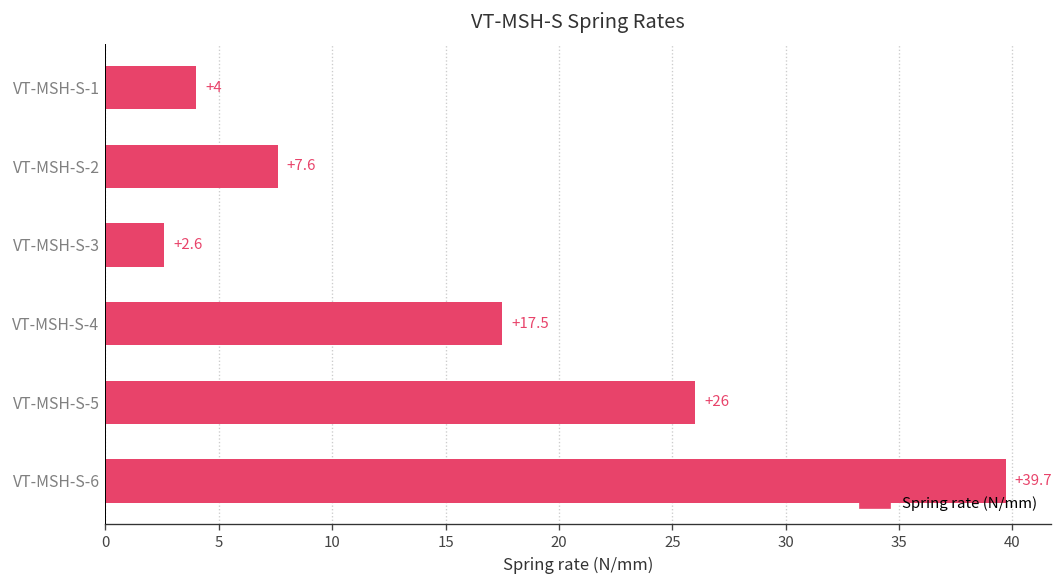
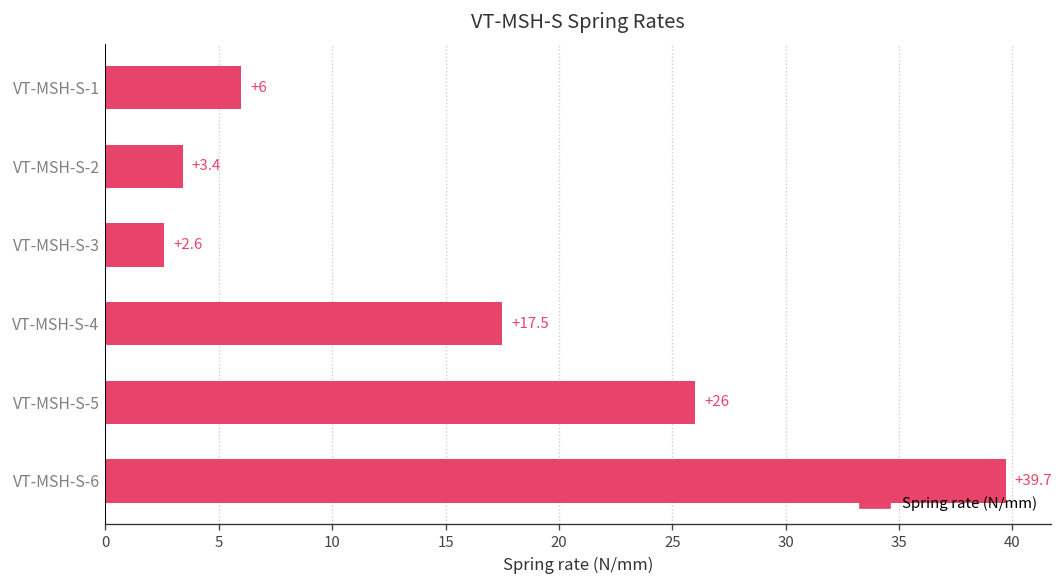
  {
-   "VT-MSH-S-1": "+4",
-   "VT-MSH-S-2": "+7.6",
+   "VT-MSH-S-1": "+6",
+   "VT-MSH-S-2": "+3.4",
    "VT-MSH-S-3": "+2.6",
    "VT-MSH-S-4": "+17.5",
    "VT-MSH-S-5": "+26",
    "VT-MSH-S-6": "+39.7"
  }
